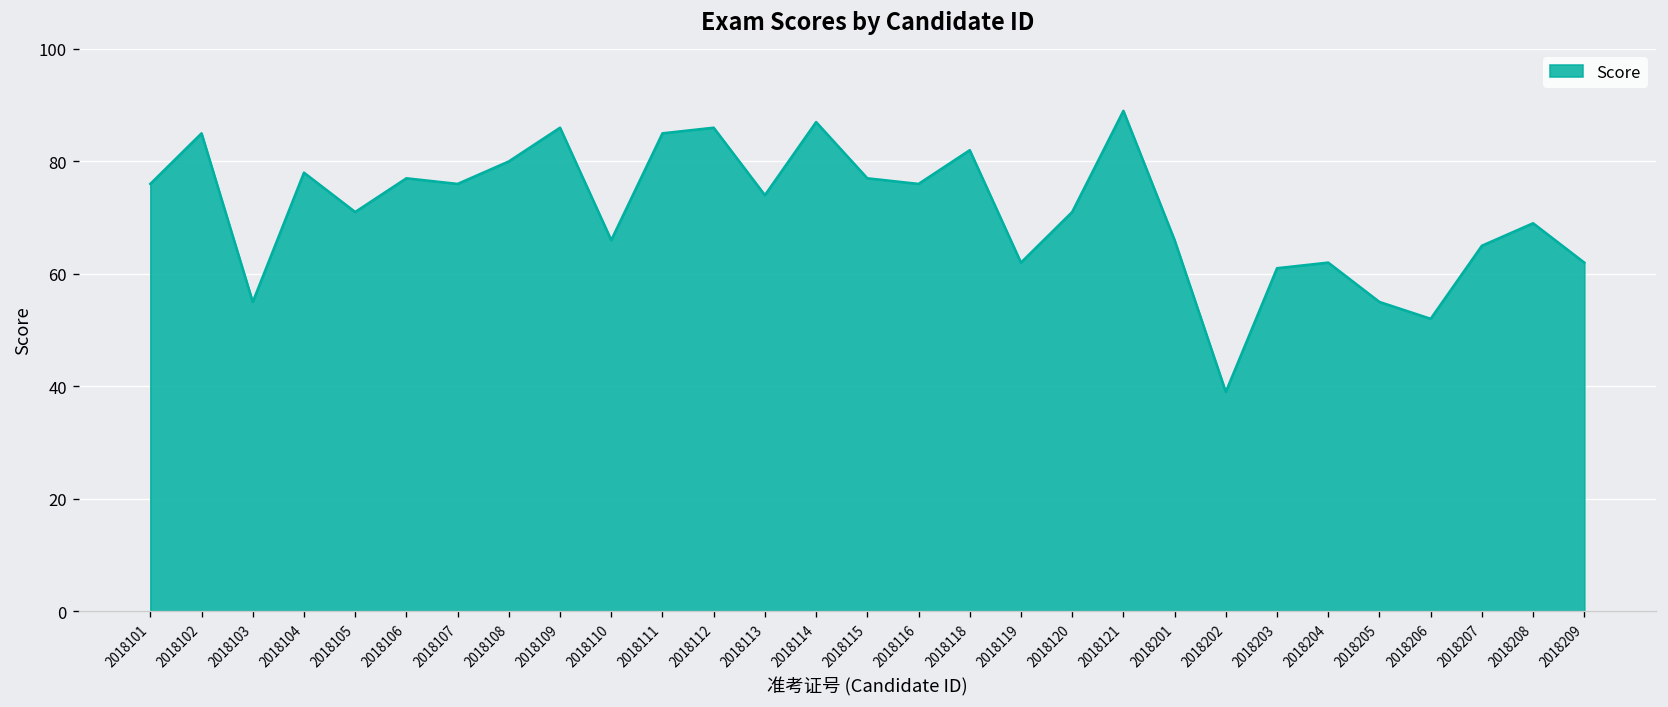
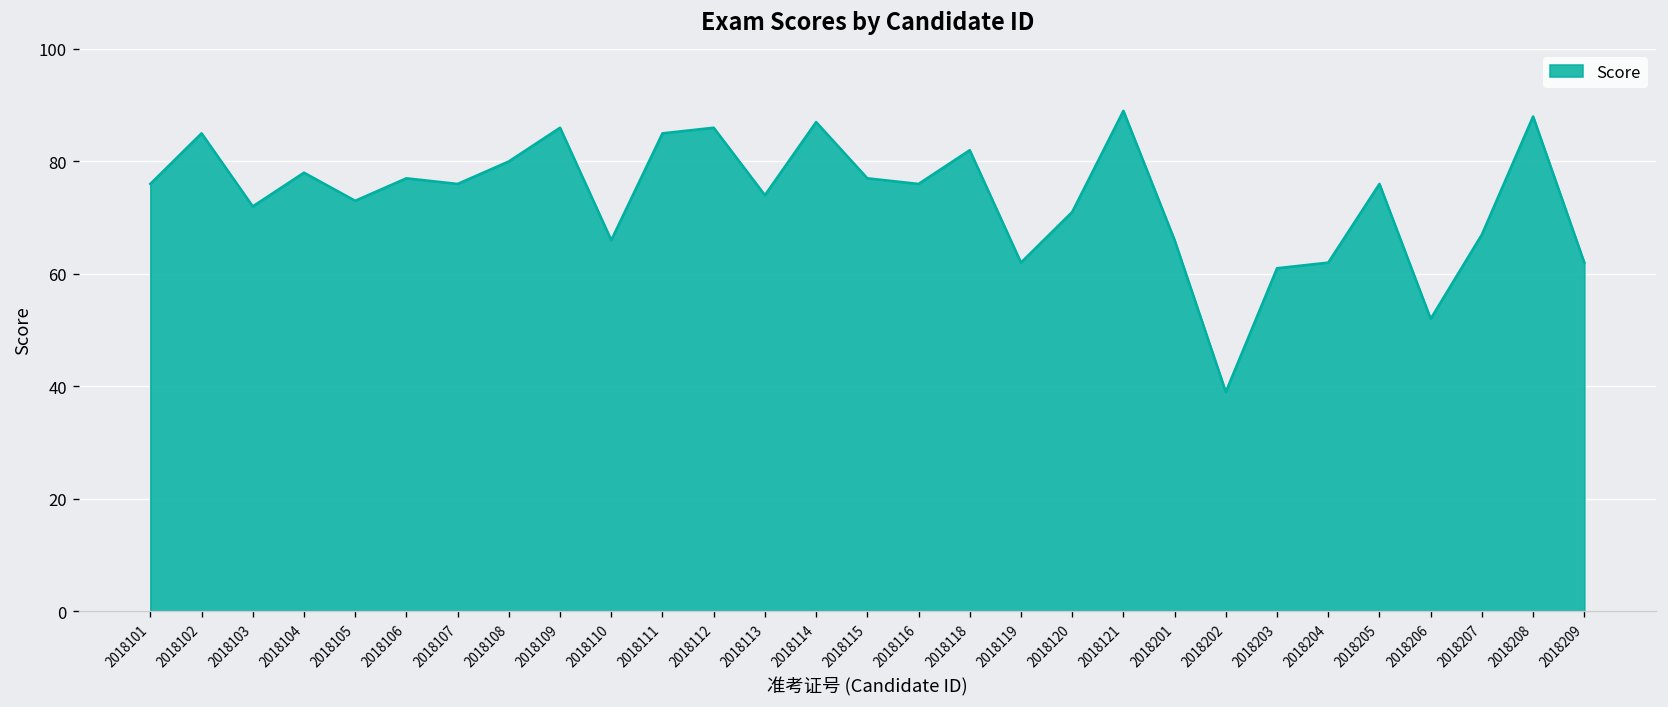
  {
    "2018101": 76,
    "2018102": 85,
-   "2018103": 55,
+   "2018103": 72,
    "2018104": 78,
-   "2018105": 71,
+   "2018105": 73,
    "2018106": 77,
    "2018107": 76,
    "2018108": 80,
    "2018109": 86,
    "2018110": 66,
    "2018111": 85,
    "2018112": 86,
    "2018113": 74,
    "2018114": 87,
    "2018115": 77,
    "2018116": 76,
    "2018118": 82,
    "2018119": 62,
    "2018120": 71,
    "2018121": 89,
    "2018201": 66,
    "2018202": 39,
    "2018203": 61,
    "2018204": 62,
-   "2018205": 55,
+   "2018205": 76,
    "2018206": 52,
-   "2018207": 65,
-   "2018208": 69,
+   "2018207": 67,
+   "2018208": 88,
    "2018209": 62
  }
